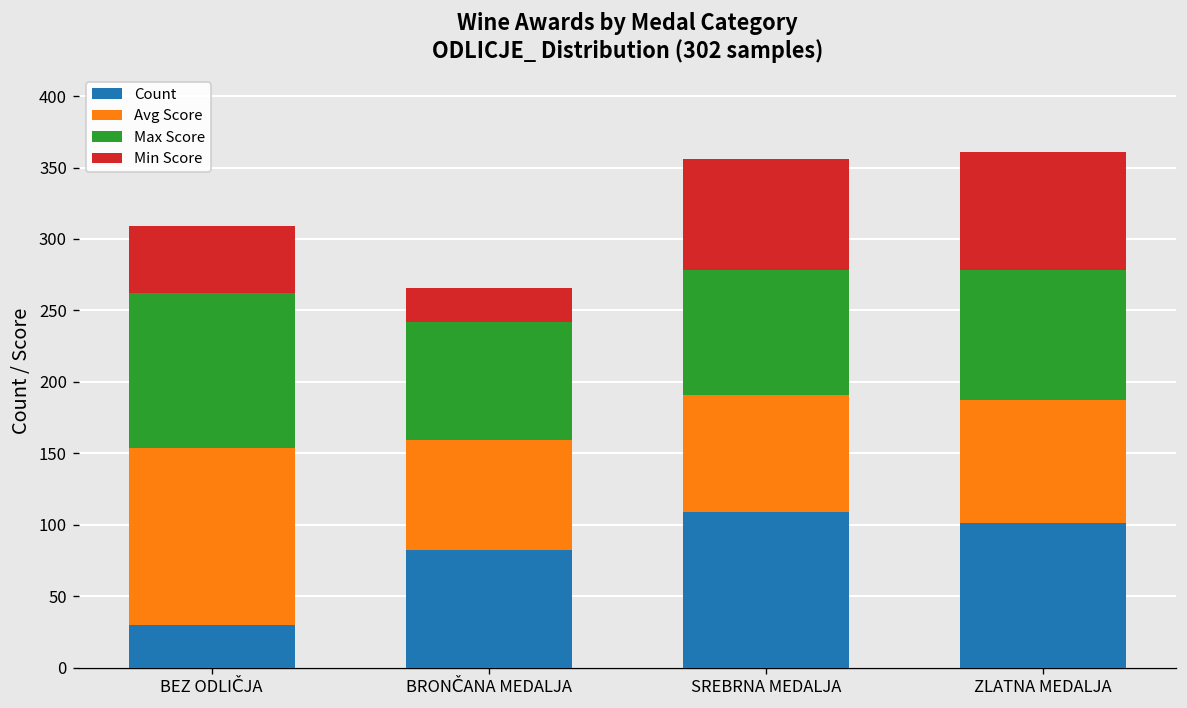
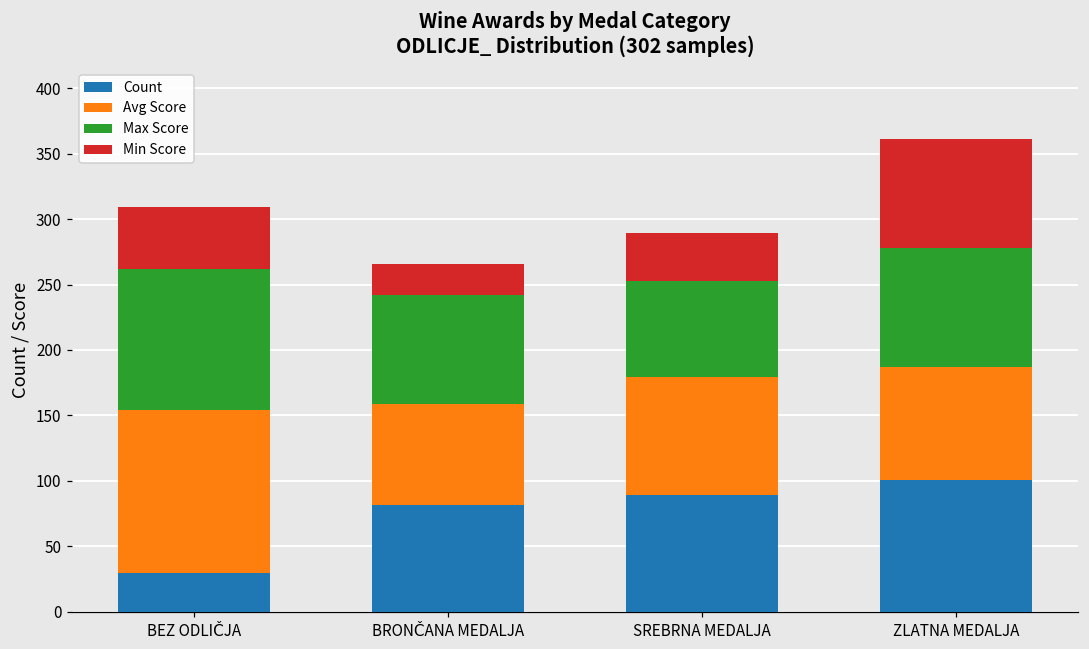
  {
    "Count": {
      "BEZ ODLIČJA": 30,
      "BRONČANA MEDALJA": 82,
-     "SREBRNA MEDALJA": 109,
+     "SREBRNA MEDALJA": 89,
      "ZLATNA MEDALJA": 101
    },
    "Avg Score": {
      "BEZ ODLIČJA": 124,
      "BRONČANA MEDALJA": 77,
-     "SREBRNA MEDALJA": 82,
+     "SREBRNA MEDALJA": 90,
      "ZLATNA MEDALJA": 86
    },
    "Max Score": {
      "BEZ ODLIČJA": 108,
      "BRONČANA MEDALJA": 83,
-     "SREBRNA MEDALJA": 87,
+     "SREBRNA MEDALJA": 74,
      "ZLATNA MEDALJA": 91
    },
    "Min Score": {
      "BEZ ODLIČJA": 47,
      "BRONČANA MEDALJA": 24,
-     "SREBRNA MEDALJA": 78,
+     "SREBRNA MEDALJA": 36,
      "ZLATNA MEDALJA": 83
    }
  }
